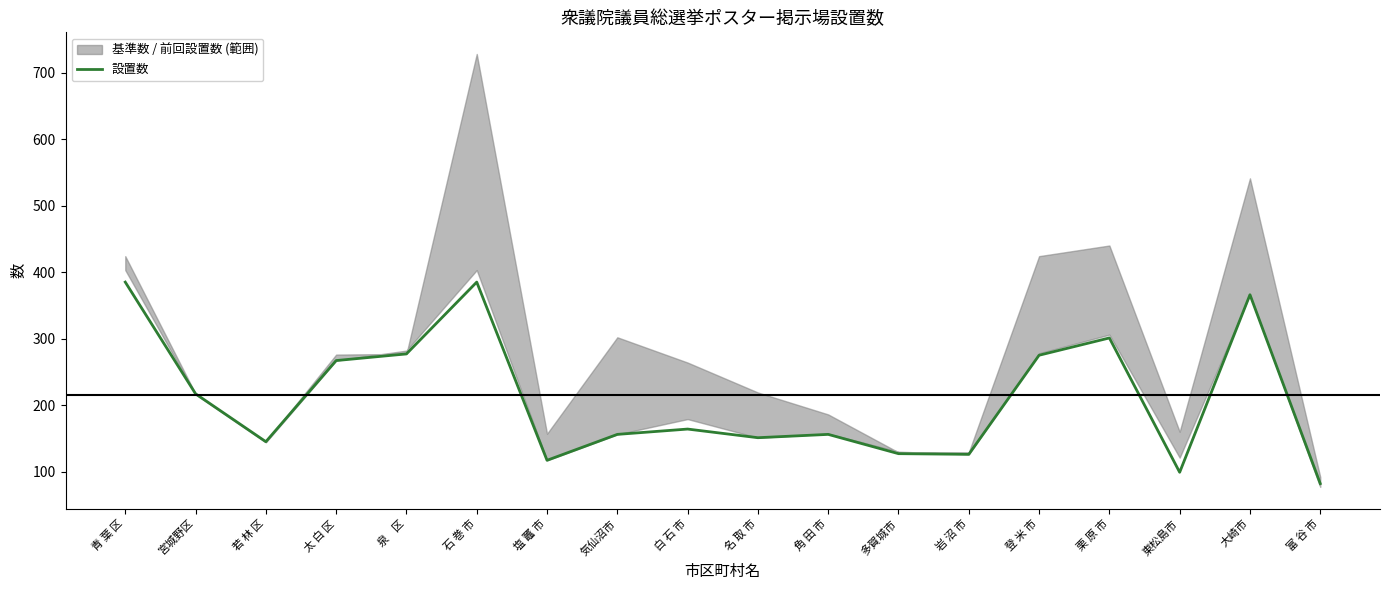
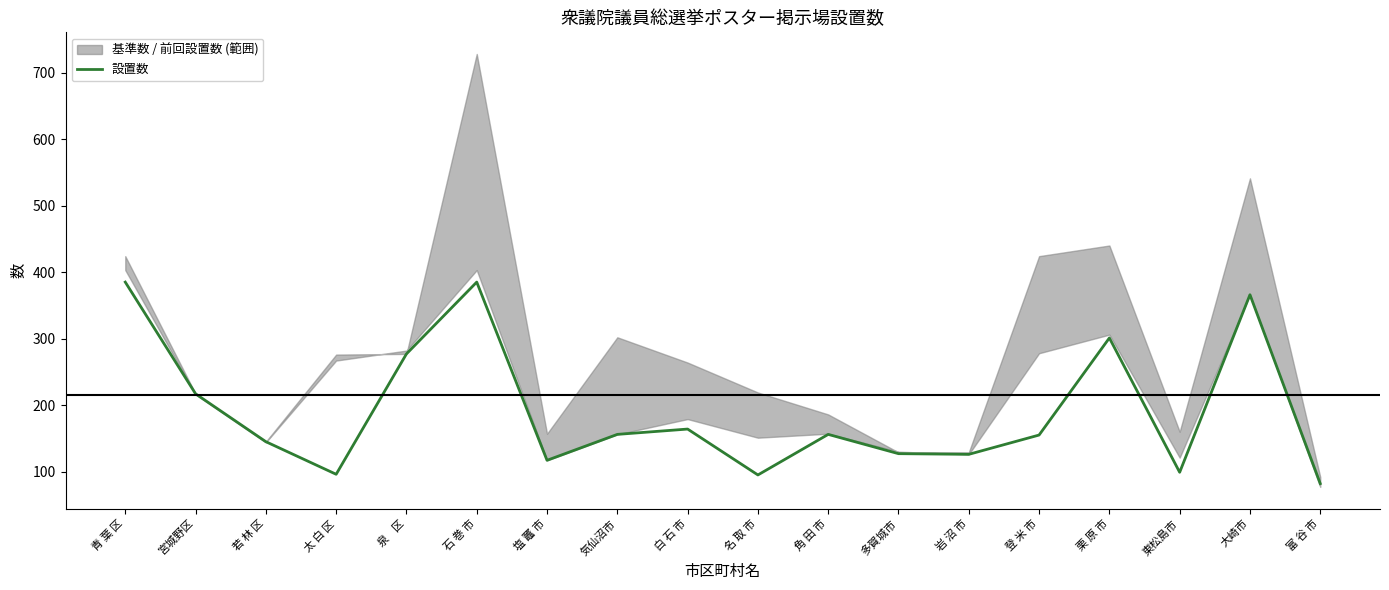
  {
    "設置数": {
      "青 葉 区": 390,
-     "太 白 区": 270,
+     "太 白 区": 100,
      "泉 区": 280,
      "石 巻 市": 390,
      "塩 竈 市": 120,
      "気仙沼市": 160,
      "白 石 市": 160,
-     "名 取 市": 150,
+     "名 取 市": 100,
      "角 田 市": 160,
-     "登 米 市": 280,
+     "登 米 市": 160,
      "栗 原 市": 300,
      "東松島市": 100,
      "大崎市": 370,
      "富 谷 市": 80
    }
  }
